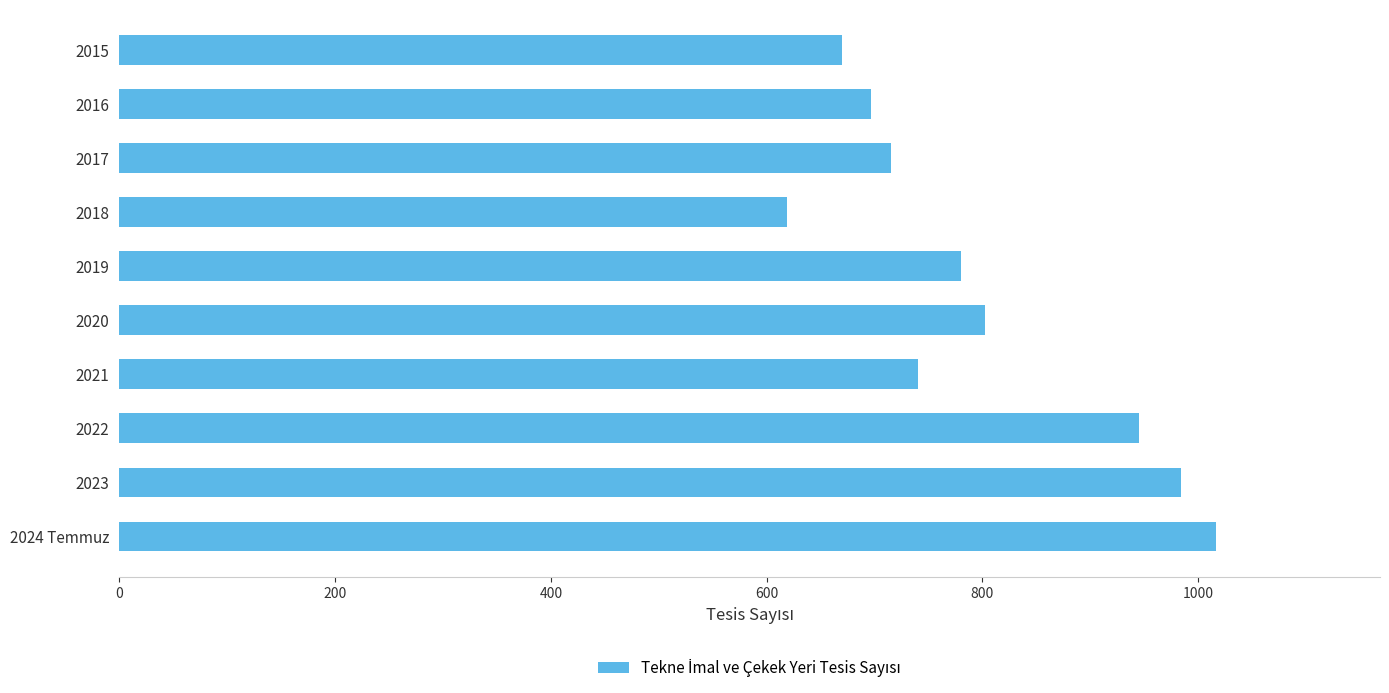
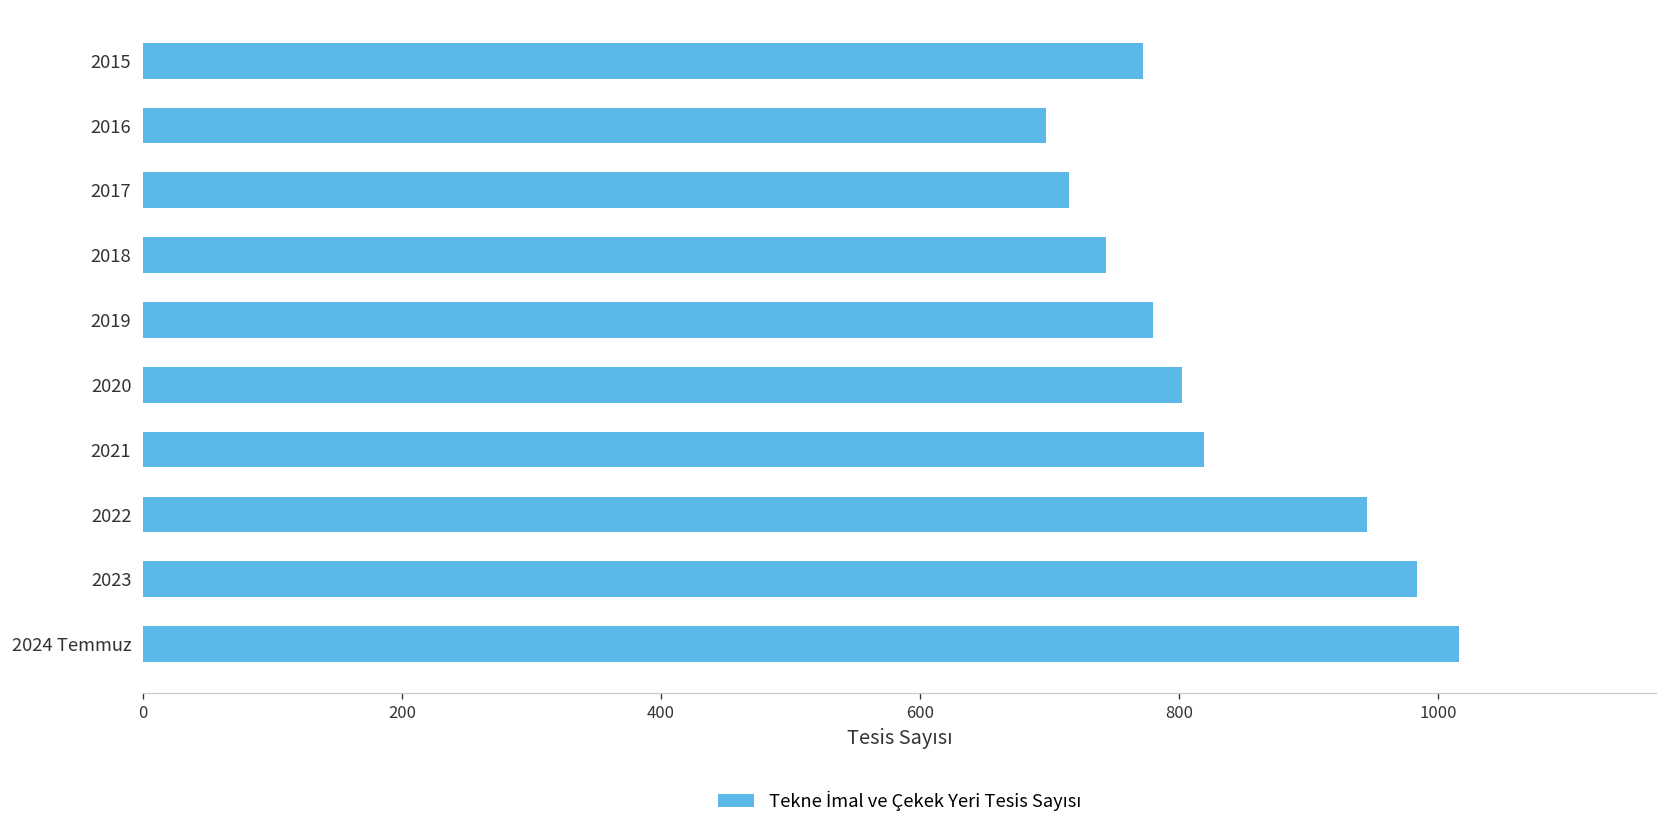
  {
-   "2015": 670,
+   "2015": 772,
    "2016": 697,
    "2017": 715,
-   "2018": 619,
+   "2018": 744,
    "2019": 780,
    "2020": 802,
-   "2021": 740,
+   "2021": 819,
    "2022": 945,
    "2023": 984,
    "2024 Temmuz": 1016
  }
